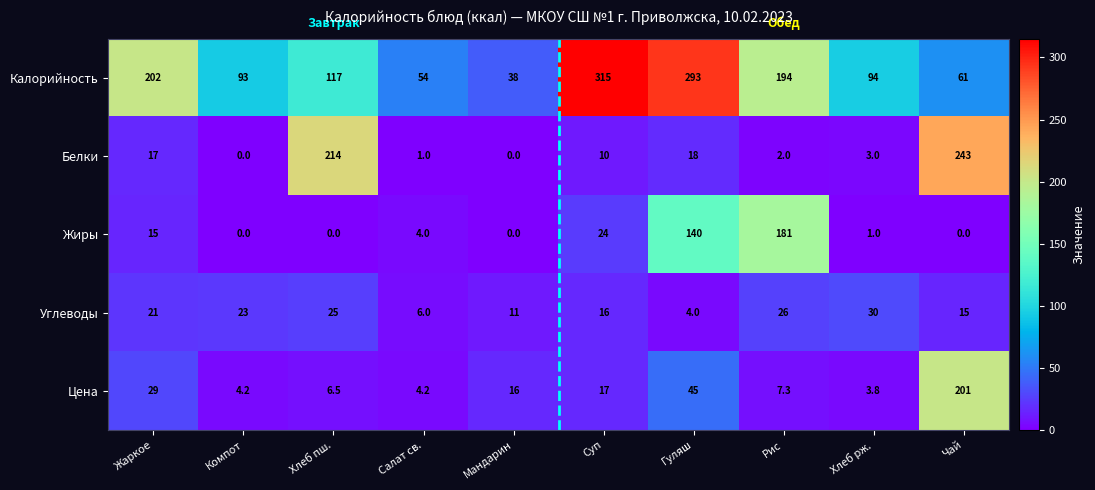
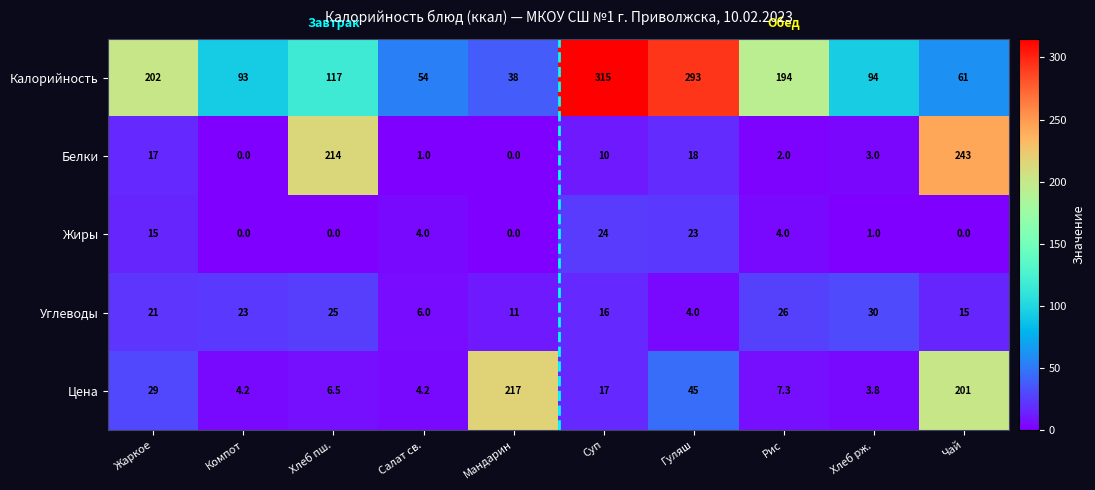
  {
    "Калорийность": {
      "Жаркое": 202,
      "Компот": 93,
      "Хлеб пш.": 117,
      "Салат св.": 54,
      "Мандарин": 38,
      "Суп": 315,
      "Гуляш": 293,
      "Рис": 194,
      "Хлеб рж.": 94,
      "Чай": 61
    },
    "Белки": {
      "Жаркое": 17,
      "Компот": 0.0,
      "Хлеб пш.": 214,
      "Салат св.": 1.0,
      "Мандарин": 0.0,
      "Суп": 10,
      "Гуляш": 18,
      "Рис": 2.0,
      "Хлеб рж.": 3.0,
      "Чай": 243
    },
    "Жиры": {
      "Жаркое": 15,
      "Компот": 0.0,
      "Хлеб пш.": 0.0,
      "Салат св.": 4.0,
      "Мандарин": 0.0,
      "Суп": 24,
-     "Гуляш": 140,
-     "Рис": 181,
+     "Гуляш": 23,
+     "Рис": 4.0,
      "Хлеб рж.": 1.0,
      "Чай": 0.0
    },
    "Углеводы": {
      "Жаркое": 21,
      "Компот": 23,
      "Хлеб пш.": 25,
      "Салат св.": 6.0,
      "Мандарин": 11,
      "Суп": 16,
      "Гуляш": 4.0,
      "Рис": 26,
      "Хлеб рж.": 30,
      "Чай": 15
    },
    "Цена": {
      "Жаркое": 29,
      "Компот": 4.2,
      "Хлеб пш.": 6.5,
      "Салат св.": 4.2,
-     "Мандарин": 16,
+     "Мандарин": 217,
      "Суп": 17,
      "Гуляш": 45,
      "Рис": 7.3,
      "Хлеб рж.": 3.8,
      "Чай": 201
    }
  }
